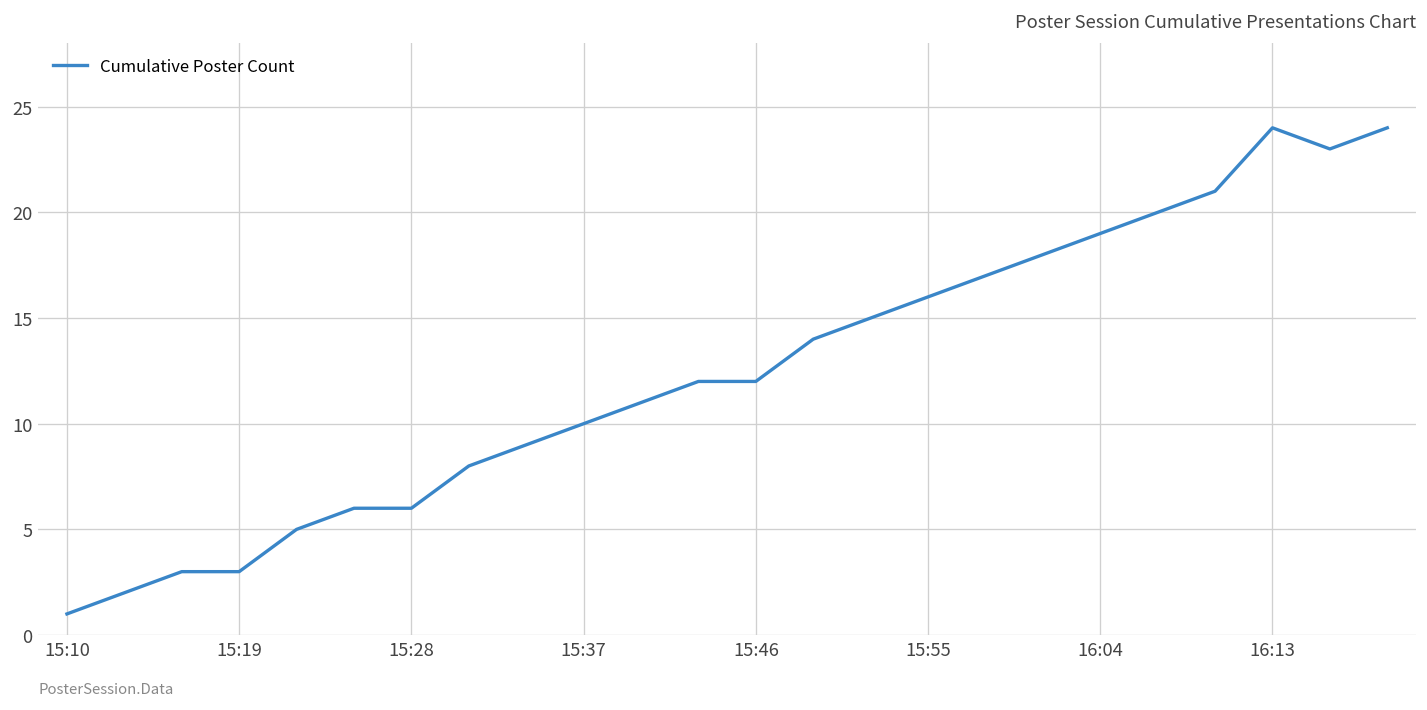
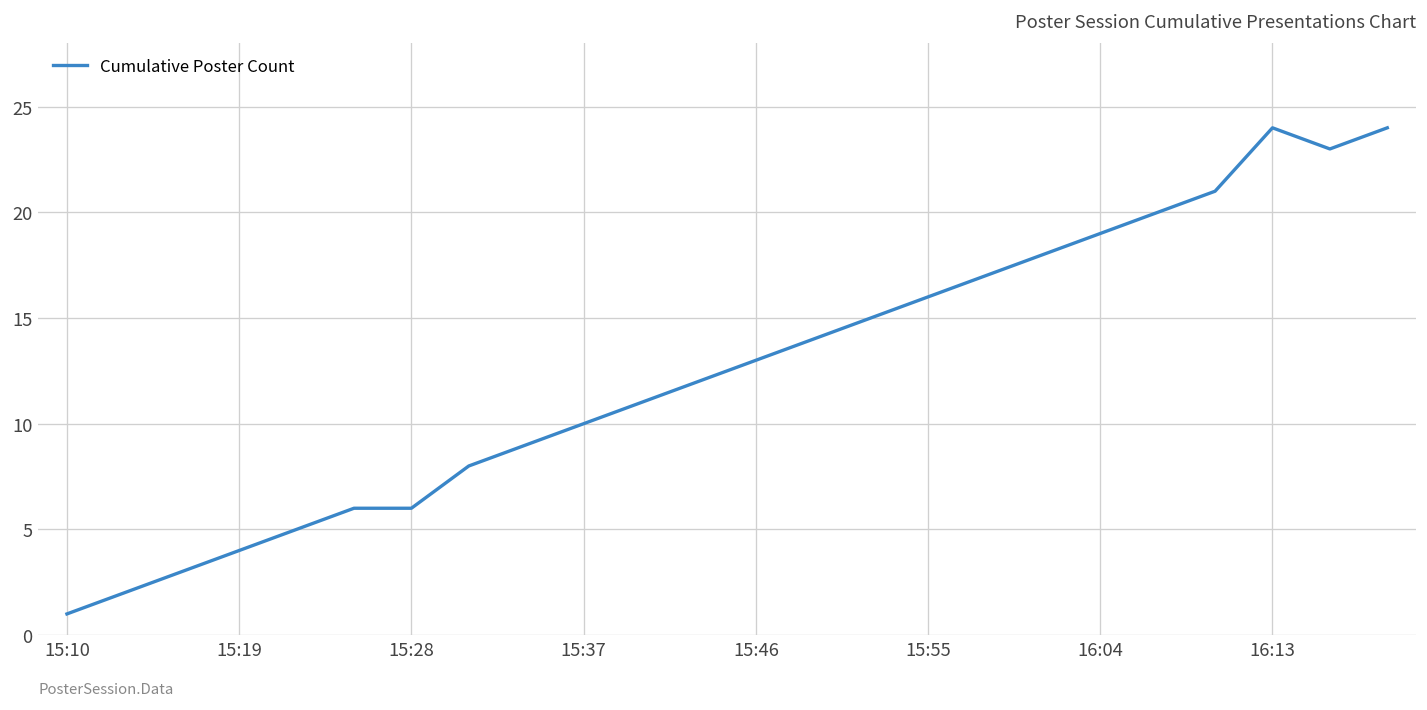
  {
    "15:10": 1,
-   "15:19": 3,
+   "15:19": 4,
    "15:28": 6,
    "15:37": 10,
-   "15:46": 12,
+   "15:46": 13,
    "15:55": 16,
    "16:04": 19,
    "16:13": 24
  }
